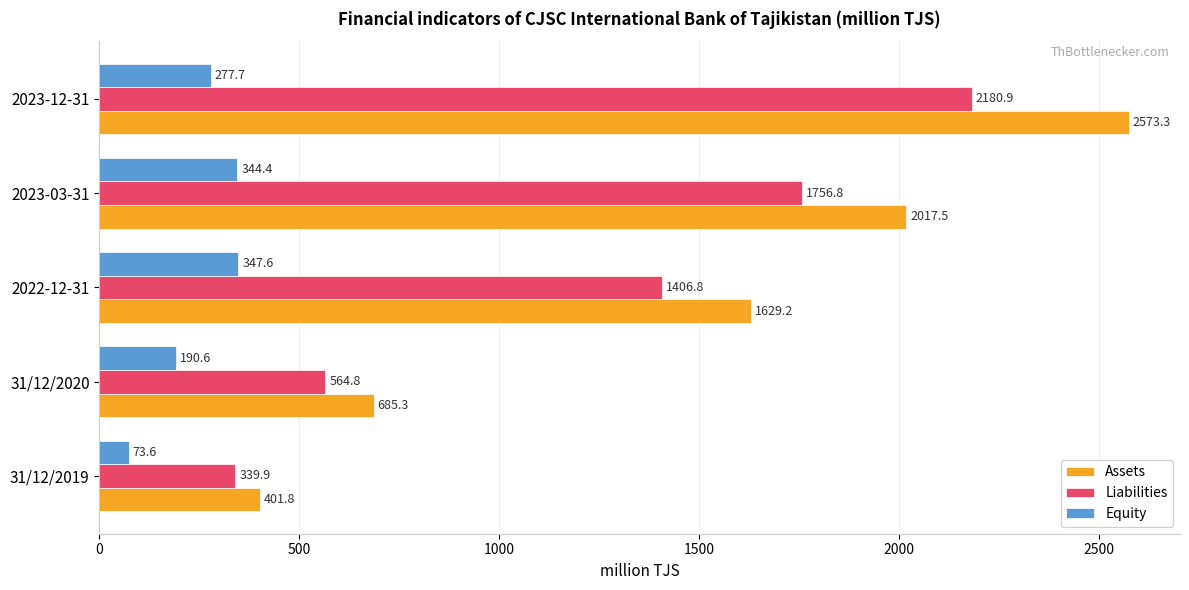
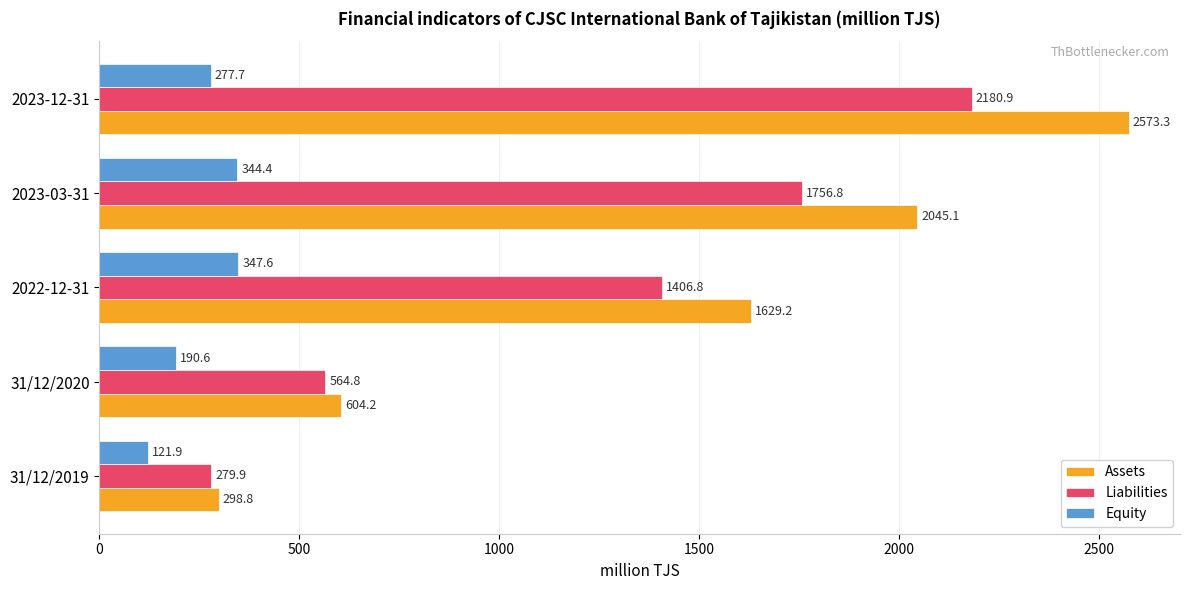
  {
    "Assets": {
      "2023-12-31": 2573.3,
-     "2023-03-31": 2017.5,
+     "2023-03-31": 2045.1,
      "2022-12-31": 1629.2,
-     "31/12/2020": 685.3,
-     "31/12/2019": 401.8
+     "31/12/2020": 604.2,
+     "31/12/2019": 298.8
    },
    "Liabilities": {
      "2023-12-31": 2180.9,
      "2023-03-31": 1756.8,
      "2022-12-31": 1406.8,
      "31/12/2020": 564.8,
-     "31/12/2019": 339.9
+     "31/12/2019": 279.9
    },
    "Equity": {
      "2023-12-31": 277.7,
      "2023-03-31": 344.4,
      "2022-12-31": 347.6,
      "31/12/2020": 190.6,
-     "31/12/2019": 73.6
+     "31/12/2019": 121.9
    }
  }
